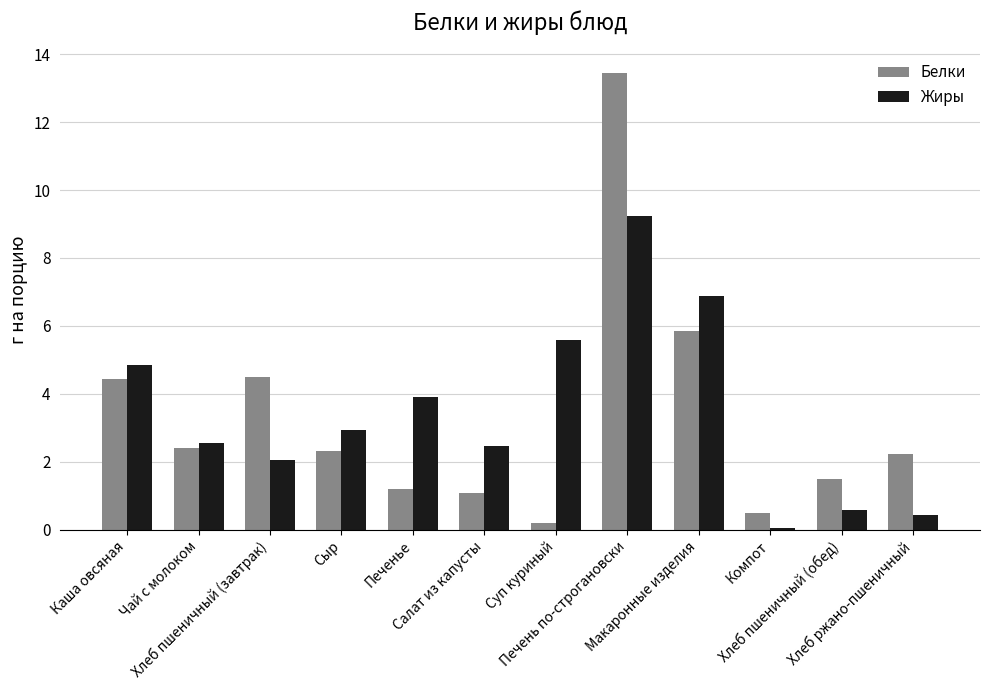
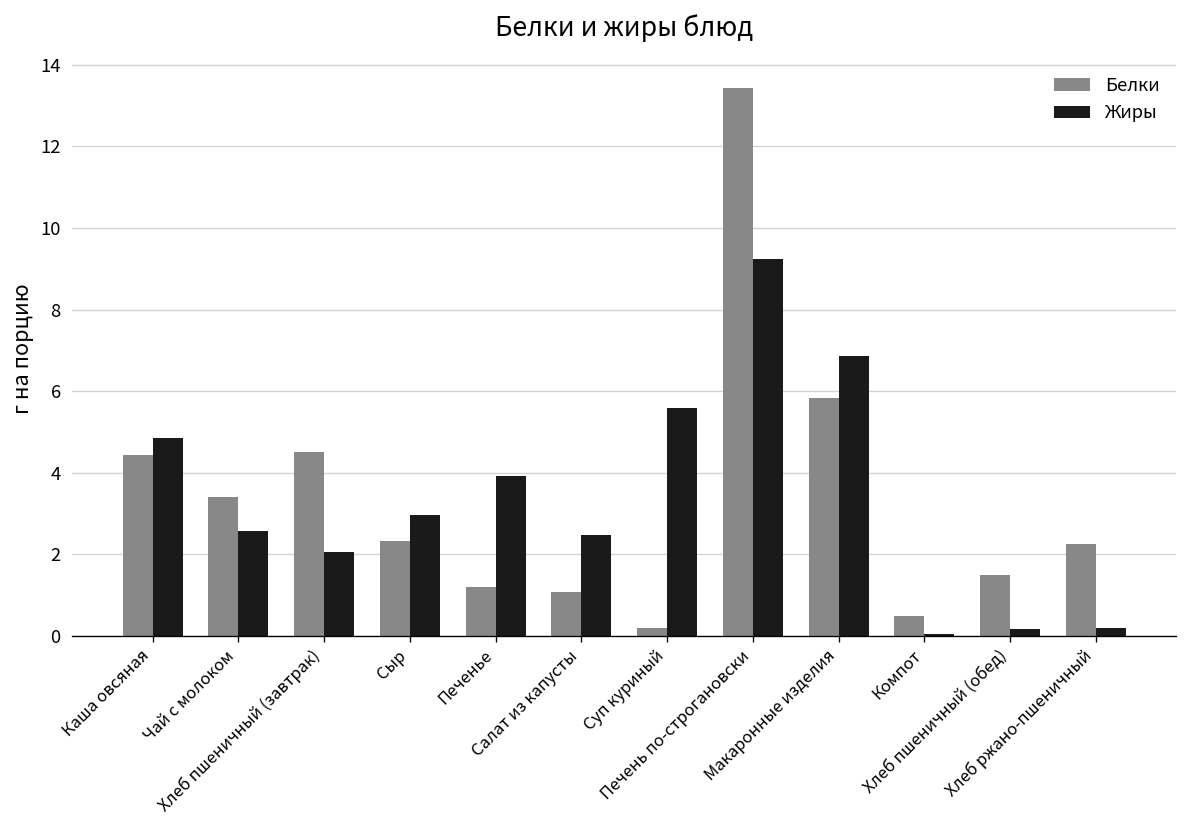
  {
    "Белки": {
      "Каша овсяная": 4.4,
-     "Чай с молоком": 2.4,
+     "Чай с молоком": 3.4,
      "Хлеб пшеничный (завтрак)": 4.5,
      "Сыр": 2.3,
      "Печенье": 1.2,
      "Салат из капусты": 1.1,
      "Суп куриный": 0.2,
      "Печень по-строгановски": 13.4,
      "Макаронные изделия": 5.8,
      "Компот": 0.5,
      "Хлеб пшеничный (обед)": 1.5,
      "Хлеб ржано-пшеничный": 2.2
    },
    "Жиры": {
      "Каша овсяная": 4.8,
      "Чай с молоком": 2.6,
      "Хлеб пшеничный (завтрак)": 2.1,
      "Сыр": 3.0,
      "Печенье": 3.9,
      "Салат из капусты": 2.5,
      "Суп куриный": 5.6,
      "Печень по-строгановски": 9.3,
      "Макаронные изделия": 6.9,
-     "Хлеб пшеничный (обед)": 0.6,
-     "Хлеб ржано-пшеничный": 0.4
+     "Хлеб пшеничный (обед)": 0.2,
+     "Хлеб ржано-пшеничный": 0.2
    }
  }
